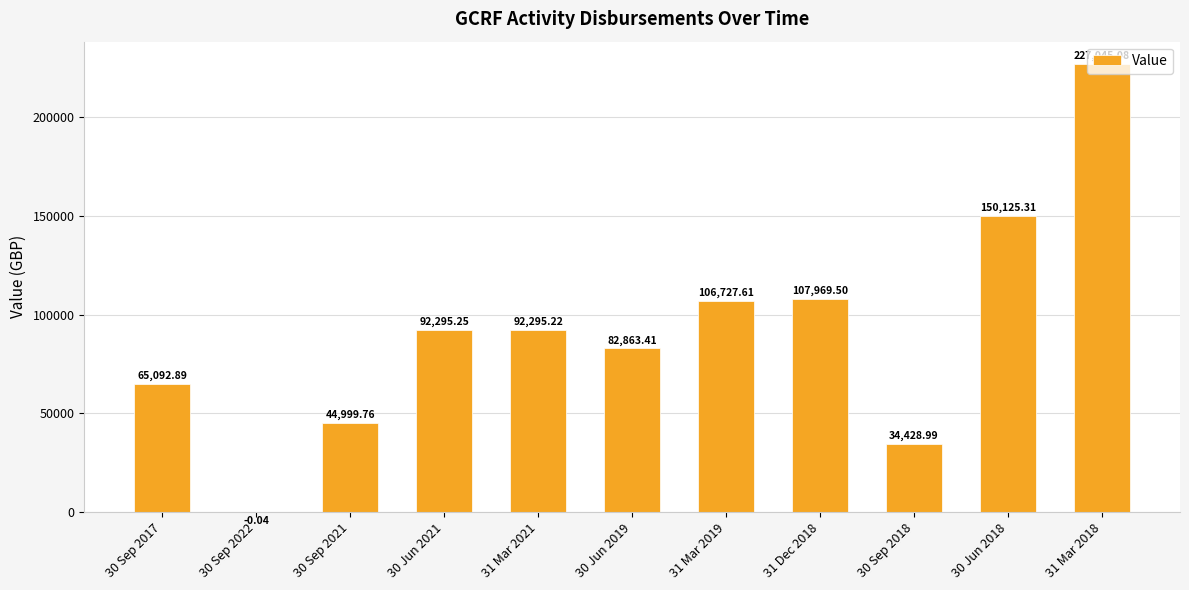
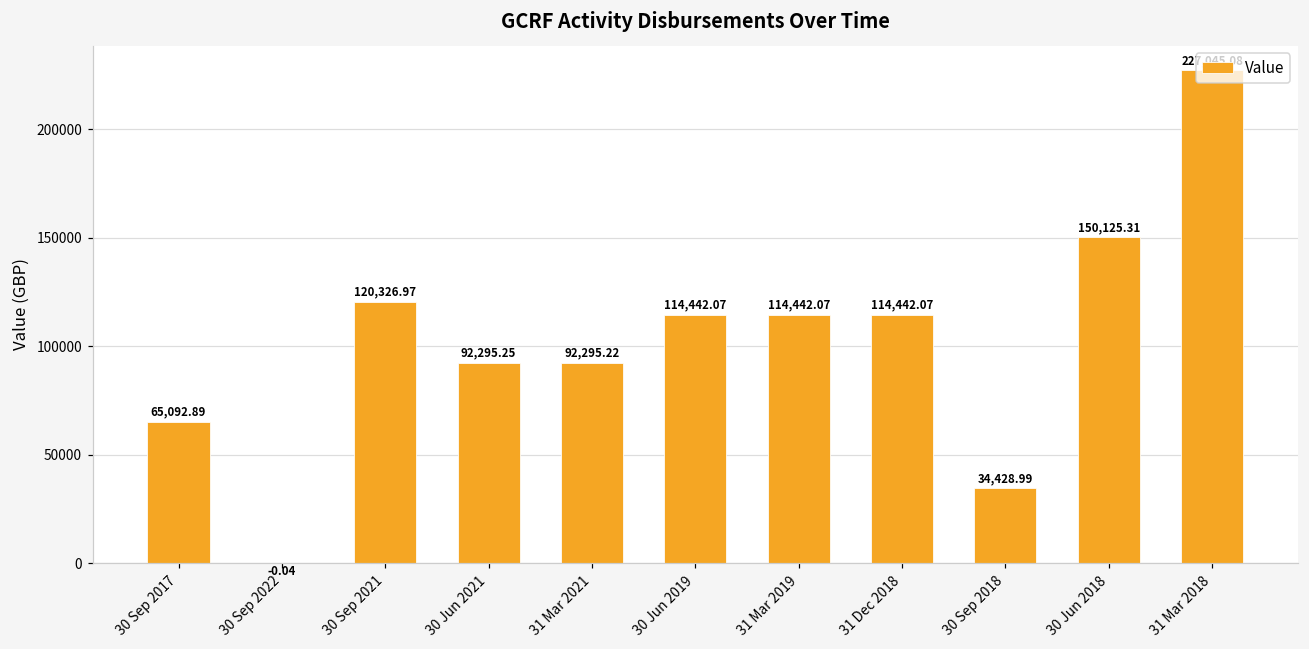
  {
    "30 Sep 2017": "65,092.89",
    "30 Sep 2022": "-0.04",
-   "30 Sep 2021": "44,999.76",
+   "30 Sep 2021": "120,326.97",
    "30 Jun 2021": "92,295.25",
    "31 Mar 2021": "92,295.22",
-   "30 Jun 2019": "82,863.41",
-   "31 Mar 2019": "106,727.61",
-   "31 Dec 2018": "107,969.50",
+   "30 Jun 2019": "114,442.07",
+   "31 Mar 2019": "114,442.07",
+   "31 Dec 2018": "114,442.07",
    "30 Sep 2018": "34,428.99",
    "30 Jun 2018": "150,125.31"
  }
